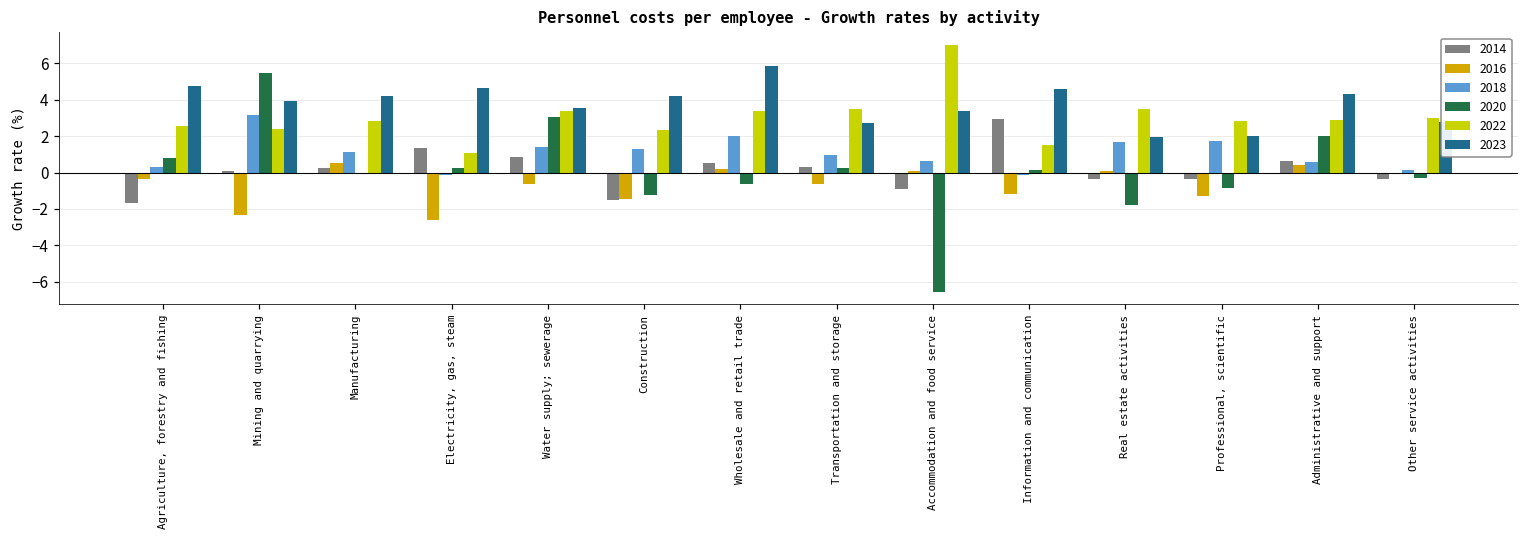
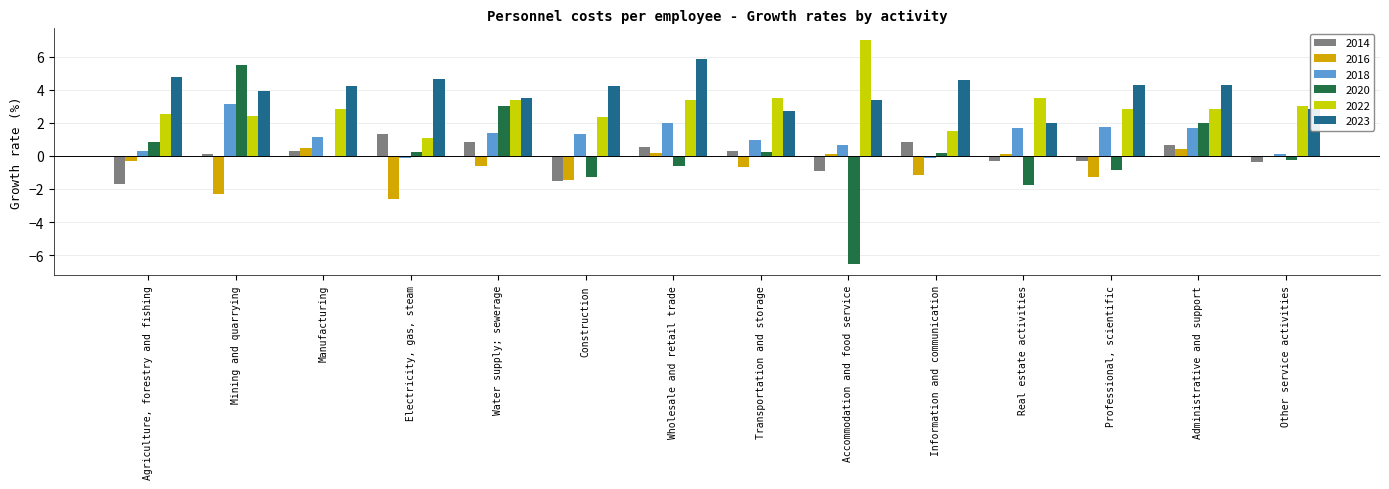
  {
    "2014": {
      "Agriculture, forestry and fishing": -1.7,
      "Manufacturing": 0.3,
      "Electricity, gas, steam": 1.3,
      "Water supply; sewerage": 0.9,
      "Construction": -1.5,
      "Wholesale and retail trade": 0.5,
      "Transportation and storage": 0.3,
      "Accommodation and food service": -0.9,
-     "Information and communication": 2.9,
+     "Information and communication": 0.8,
      "Real estate activities": -0.3,
      "Professional, scientific": -0.3,
      "Administrative and support": 0.6,
      "Other service activities": -0.4
    },
    "2018": {
      "Agriculture, forestry and fishing": 0.3,
      "Mining and quarrying": 3.1,
      "Manufacturing": 1.1,
      "Water supply; sewerage": 1.4,
      "Construction": 1.3,
      "Wholesale and retail trade": 2.0,
      "Transportation and storage": 0.9,
      "Accommodation and food service": 0.7,
      "Real estate activities": 1.7,
      "Professional, scientific": 1.8,
-     "Administrative and support": 0.6
+     "Administrative and support": 1.7
    },
    "2020": {
      "Agriculture, forestry and fishing": 0.8,
      "Mining and quarrying": 5.5,
      "Electricity, gas, steam": 0.2,
      "Water supply; sewerage": 3.0,
      "Construction": -1.2,
      "Wholesale and retail trade": -0.6,
      "Transportation and storage": 0.2,
      "Accommodation and food service": -6.5,
      "Real estate activities": -1.8,
      "Professional, scientific": -0.9,
      "Administrative and support": 2.0,
      "Other service activities": -0.3
    },
    "2023": {
      "Agriculture, forestry and fishing": 4.7,
      "Mining and quarrying": 3.9,
      "Manufacturing": 4.2,
      "Electricity, gas, steam": 4.6,
      "Water supply; sewerage": 3.5,
      "Construction": 4.2,
      "Wholesale and retail trade": 5.9,
      "Transportation and storage": 2.7,
      "Accommodation and food service": 3.4,
      "Information and communication": 4.6,
      "Real estate activities": 2.0,
-     "Professional, scientific": 2.0,
+     "Professional, scientific": 4.3,
      "Administrative and support": 4.3
    }
  }
